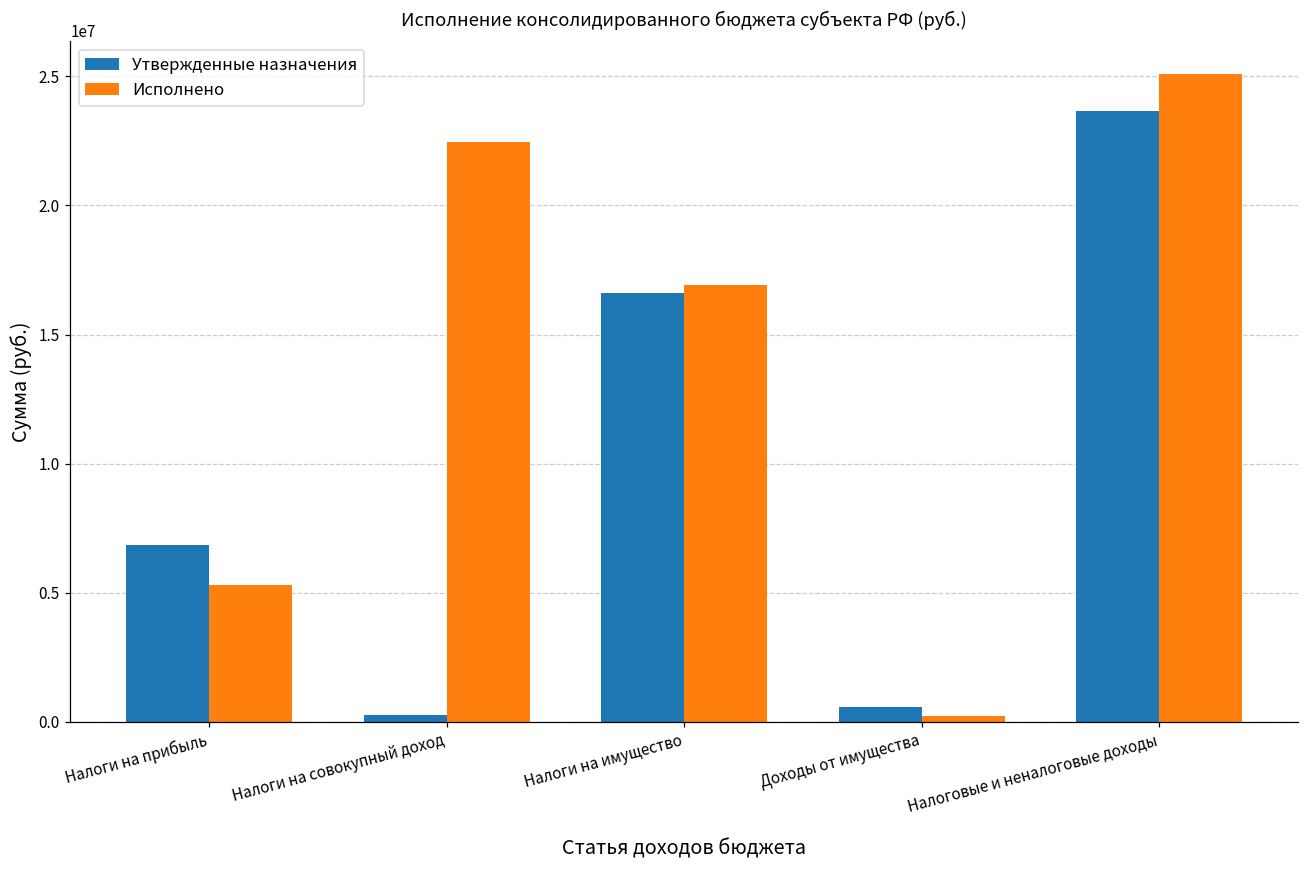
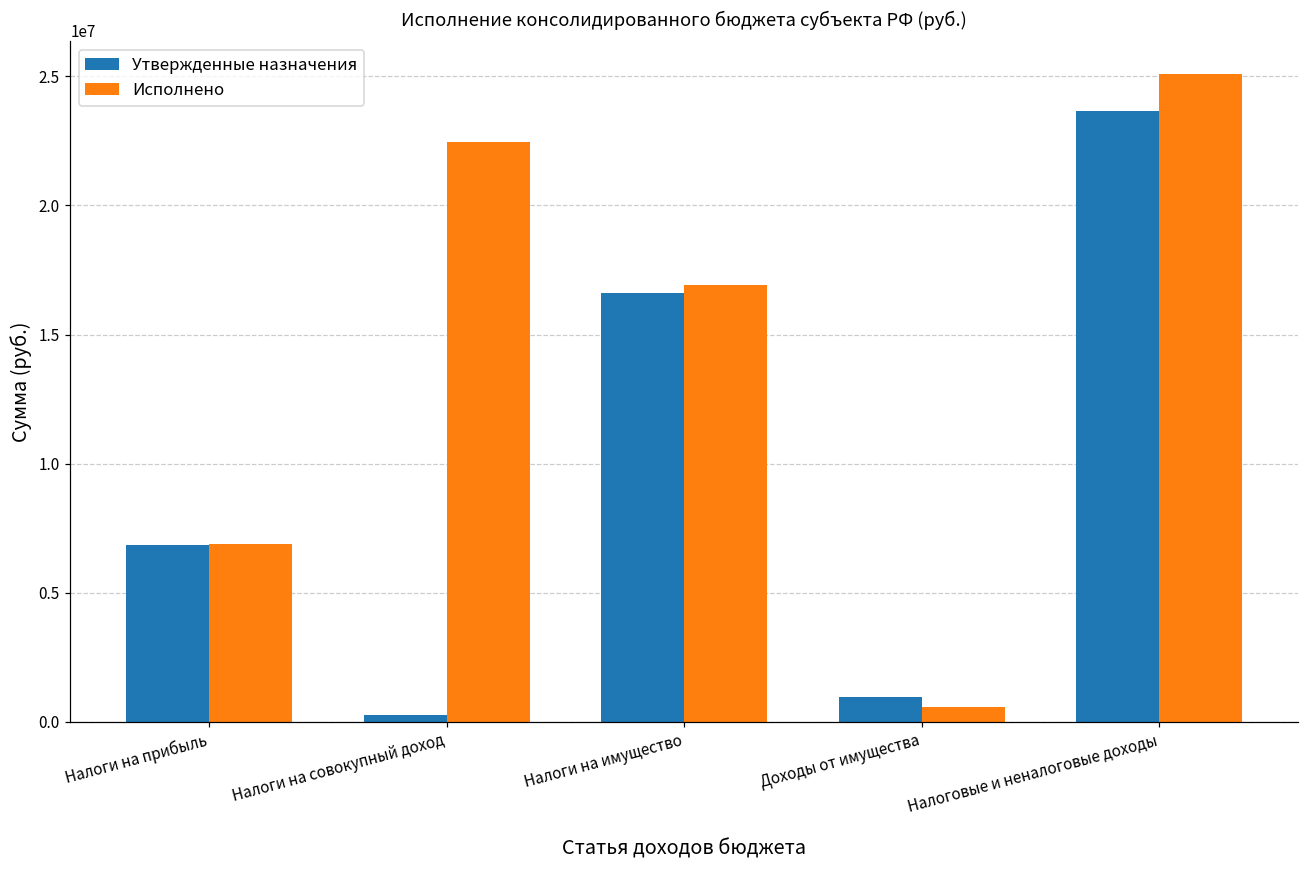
  {
    "Утвержденные назначения": {
      "Налоги на прибыль": 6800000,
      "Налоги на совокупный доход": 300000,
      "Налоги на имущество": 16600000,
-     "Доходы от имущества": 600000,
+     "Доходы от имущества": 900000,
      "Налоговые и неналоговые доходы": 23700000
    },
    "Исполнено": {
-     "Налоги на прибыль": 5300000,
+     "Налоги на прибыль": 6900000,
      "Налоги на совокупный доход": 22500000,
      "Налоги на имущество": 16900000,
-     "Доходы от имущества": 200000,
+     "Доходы от имущества": 600000,
      "Налоговые и неналоговые доходы": 25100000
    }
  }
